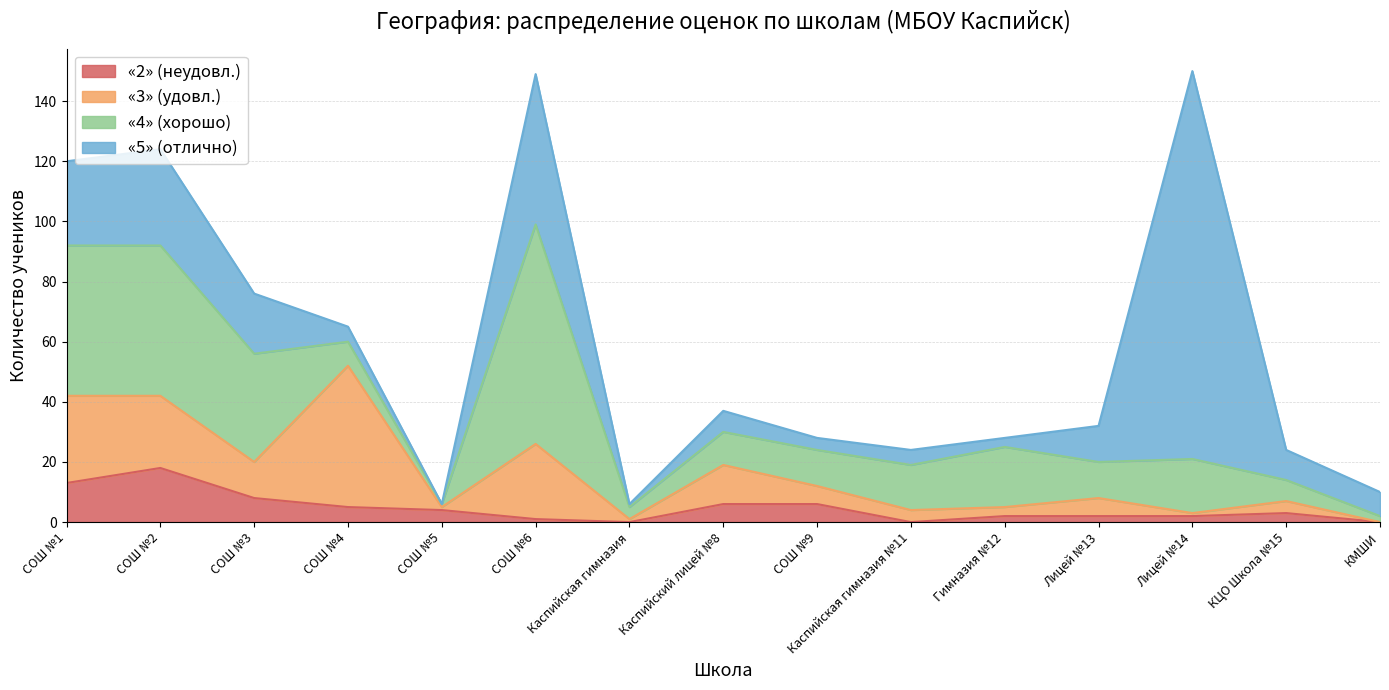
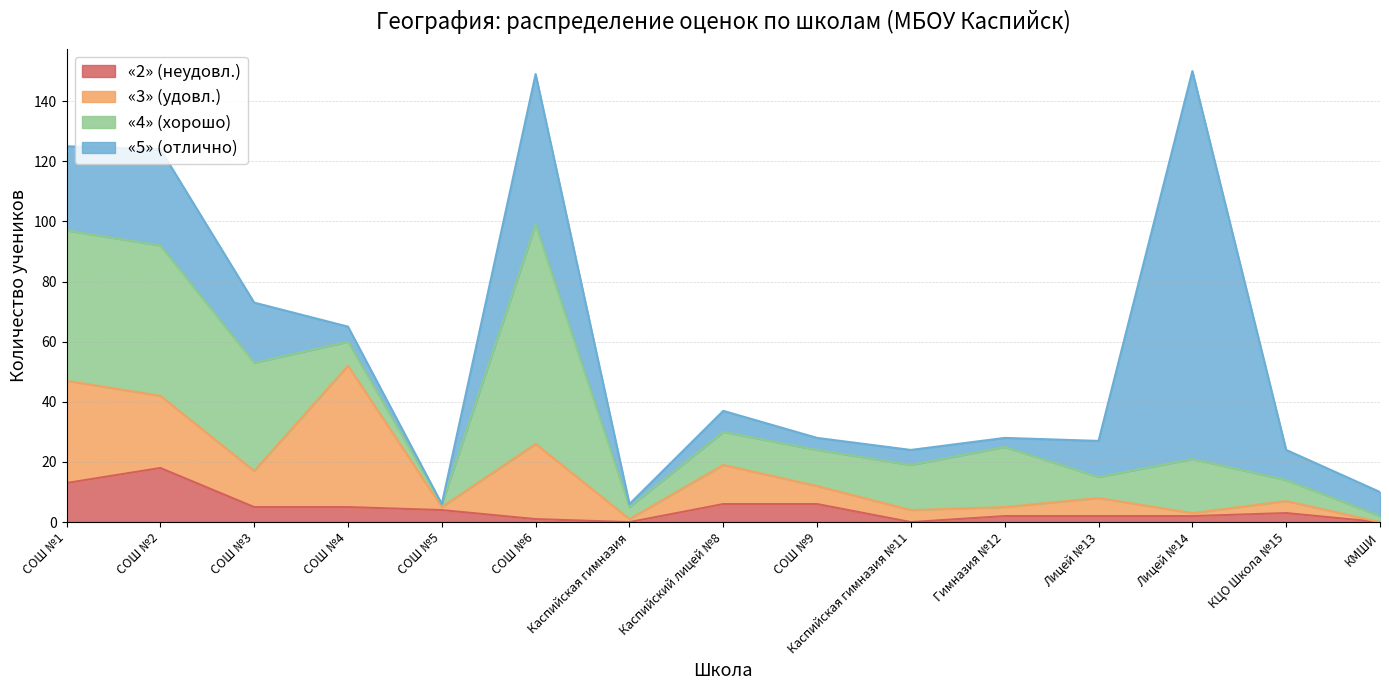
  {
    "«2» (неудовл.)": {
      "СОШ №1": 13,
      "СОШ №2": 18,
-     "СОШ №3": 8,
+     "СОШ №3": 5,
      "СОШ №4": 5,
      "СОШ №5": 4,
      "СОШ №6": 1,
      "Каспийская гимназия": 0,
      "Каспийский лицей №8": 6,
      "СОШ №9": 6,
      "Каспийская гимназия №11": 0,
      "Гимназия №12": 2,
      "Лицей №13": 2,
      "Лицей №14": 2,
      "КЦО Школа №15": 3
    },
    "«3» (удовл.)": {
-     "СОШ №1": 29,
+     "СОШ №1": 34,
      "СОШ №2": 24,
      "СОШ №3": 12,
      "СОШ №4": 47,
      "СОШ №5": 1,
      "СОШ №6": 25,
      "Каспийская гимназия": 1,
      "Каспийский лицей №8": 13,
      "СОШ №9": 6,
      "Каспийская гимназия №11": 4,
      "Гимназия №12": 3,
      "Лицей №13": 6,
      "Лицей №14": 1,
      "КЦО Школа №15": 4
    },
    "«4» (хорошо)": {
      "СОШ №1": 50,
      "СОШ №2": 50,
      "СОШ №3": 36,
      "СОШ №4": 8,
      "СОШ №6": 73,
      "Каспийская гимназия": 4,
      "Каспийский лицей №8": 11,
      "СОШ №9": 12,
      "Каспийская гимназия №11": 15,
      "Гимназия №12": 20,
-     "Лицей №13": 12,
+     "Лицей №13": 7,
      "Лицей №14": 18,
      "КЦО Школа №15": 7,
      "КМШИ": 2
    },
    "«5» (отлично)": {
      "СОШ №1": 28,
      "СОШ №3": 20,
      "СОШ №4": 5,
      "СОШ №6": 50,
      "Каспийская гимназия": 1,
      "Каспийский лицей №8": 7,
      "СОШ №9": 4,
      "Каспийская гимназия №11": 5,
      "Гимназия №12": 3,
      "Лицей №13": 12,
      "Лицей №14": 129,
      "КЦО Школа №15": 10,
      "КМШИ": 8
    }
  }
